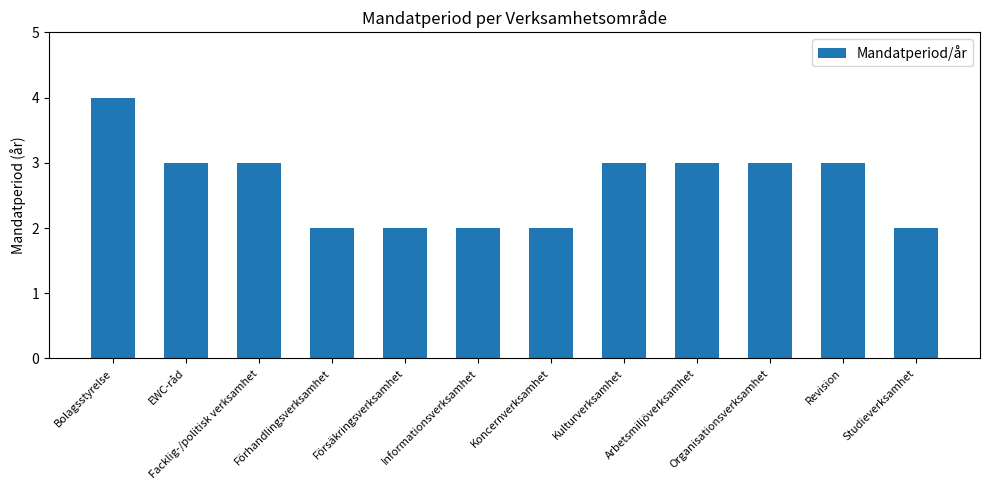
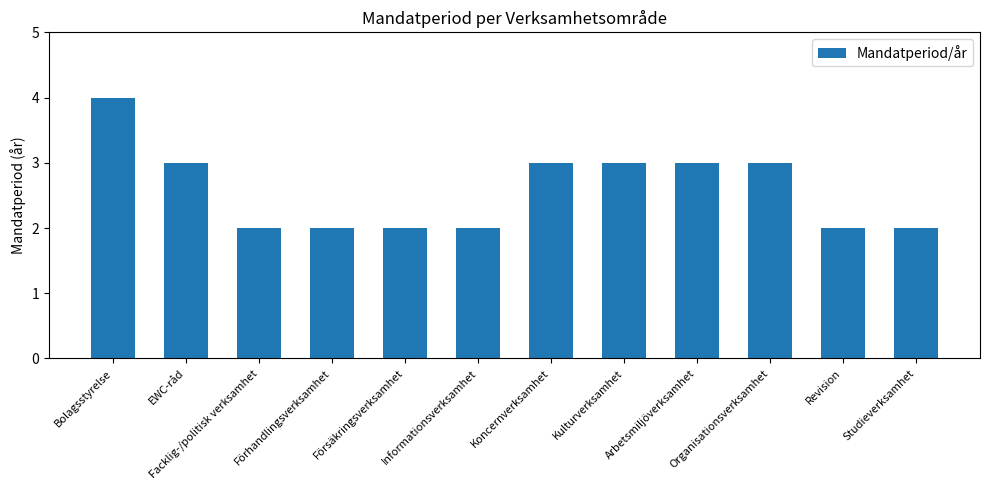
  {
    "Bolagsstyrelse": 4,
    "EWC-råd": 3,
-   "Facklig-/politisk verksamhet": 3,
+   "Facklig-/politisk verksamhet": 2,
    "Förhandlingsverksamhet": 2,
    "Försäkringsverksamhet": 2,
    "Informationsverksamhet": 2,
-   "Koncernverksamhet": 2,
+   "Koncernverksamhet": 3,
    "Kulturverksamhet": 3,
    "Arbetsmiljöverksamhet": 3,
    "Organisationsverksamhet": 3,
-   "Revision": 3,
+   "Revision": 2,
    "Studieverksamhet": 2
  }
